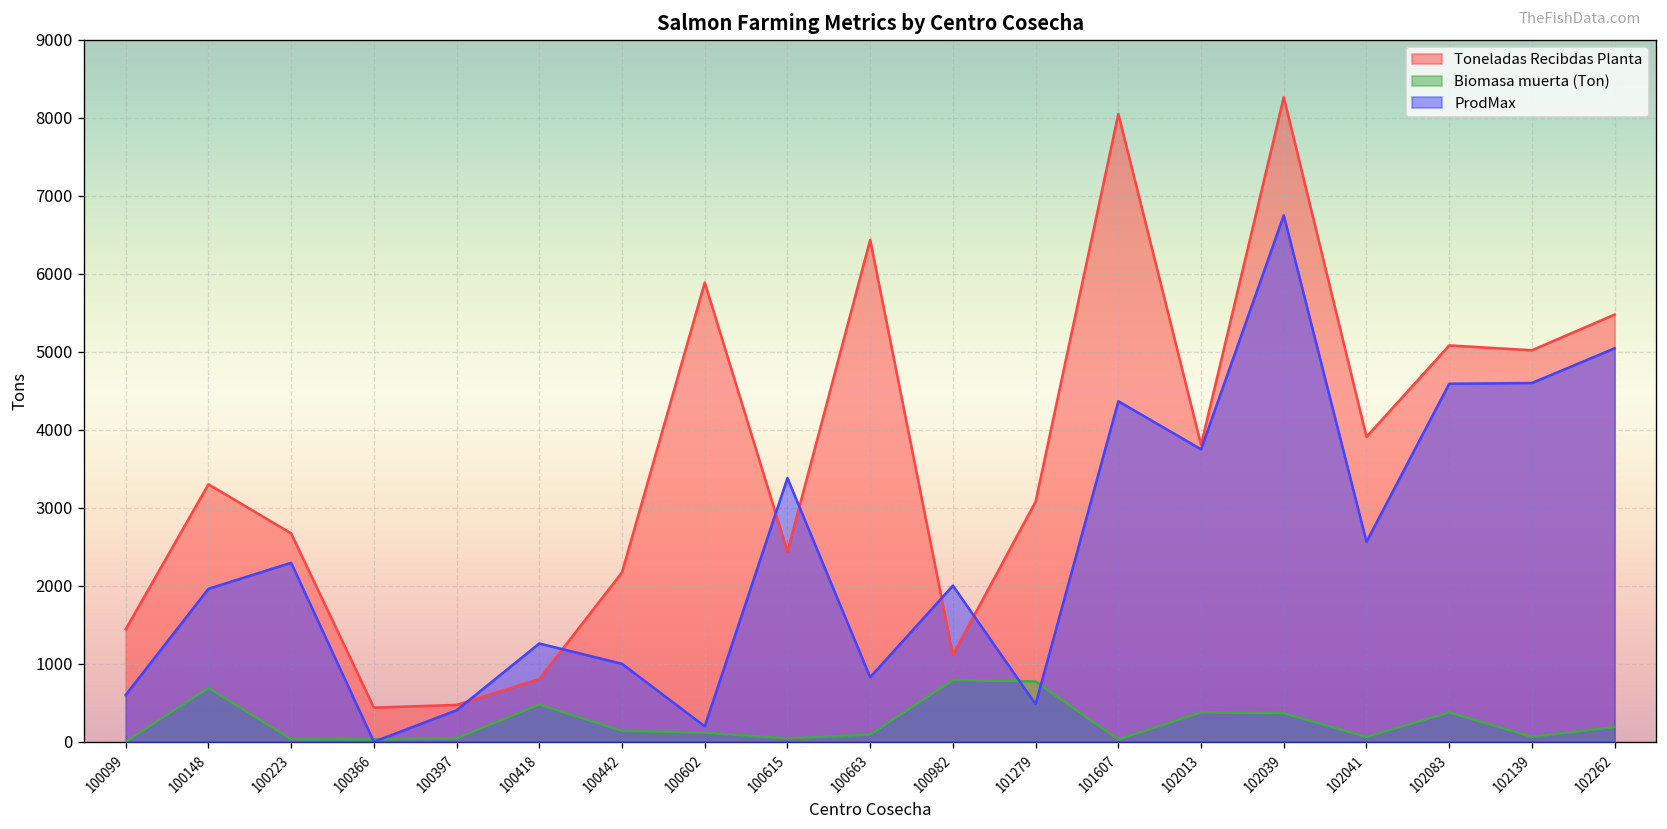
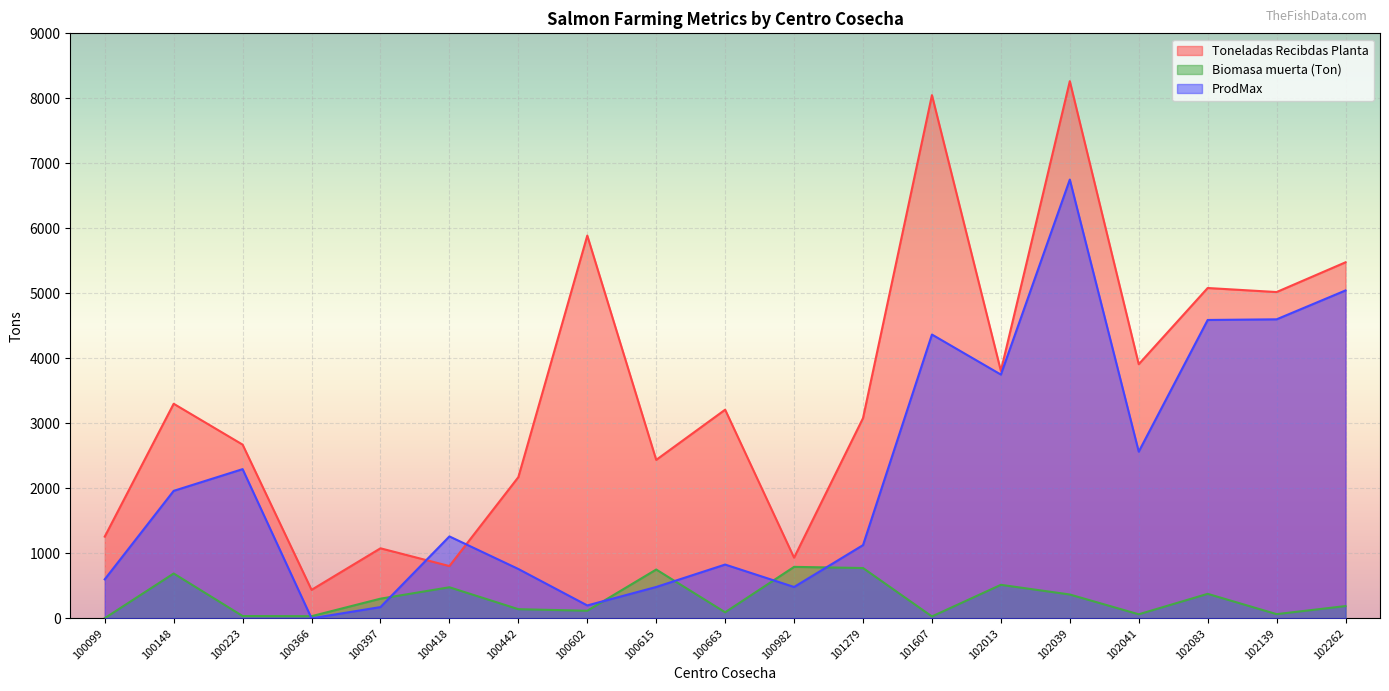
  {
    "Toneladas Recibdas Planta": {
-     "100099": 1400,
+     "100099": 1300,
      "100148": 3300,
      "100223": 2700,
      "100366": 400,
-     "100397": 500,
+     "100397": 1100,
      "100418": 800,
      "100442": 2200,
      "100602": 5900,
      "100615": 2400,
-     "100663": 6400,
-     "100982": 1100,
+     "100663": 3200,
+     "100982": 900,
      "101279": 3100,
      "101607": 8000,
      "102013": 3800,
      "102039": 8300,
      "102041": 3900,
      "102083": 5100,
      "102139": 5000,
      "102262": 5500
    },
    "Biomasa muerta (Ton)": {
      "100099": 0,
      "100148": 700,
      "100223": 0,
-     "100397": 0,
+     "100397": 300,
      "100418": 500,
      "100442": 100,
      "100602": 100,
-     "100615": 0,
+     "100615": 800,
      "100663": 100,
      "100982": 800,
      "101279": 800,
      "101607": 0,
-     "102013": 400,
+     "102013": 500,
      "102039": 400,
      "102041": 100,
      "102083": 400,
      "102139": 100,
      "102262": 200
    },
    "ProdMax": {
      "100099": 600,
      "100148": 2000,
      "100223": 2300,
-     "100397": 400,
+     "100397": 200,
      "100418": 1300,
-     "100442": 1000,
+     "100442": 800,
      "100602": 200,
-     "100615": 3400,
+     "100615": 500,
      "100663": 800,
-     "100982": 2000,
-     "101279": 500,
+     "100982": 500,
+     "101279": 1100,
      "101607": 4400,
      "102013": 3800,
      "102039": 6800,
      "102041": 2600,
      "102083": 4600,
      "102139": 4600,
      "102262": 5000
    }
  }
